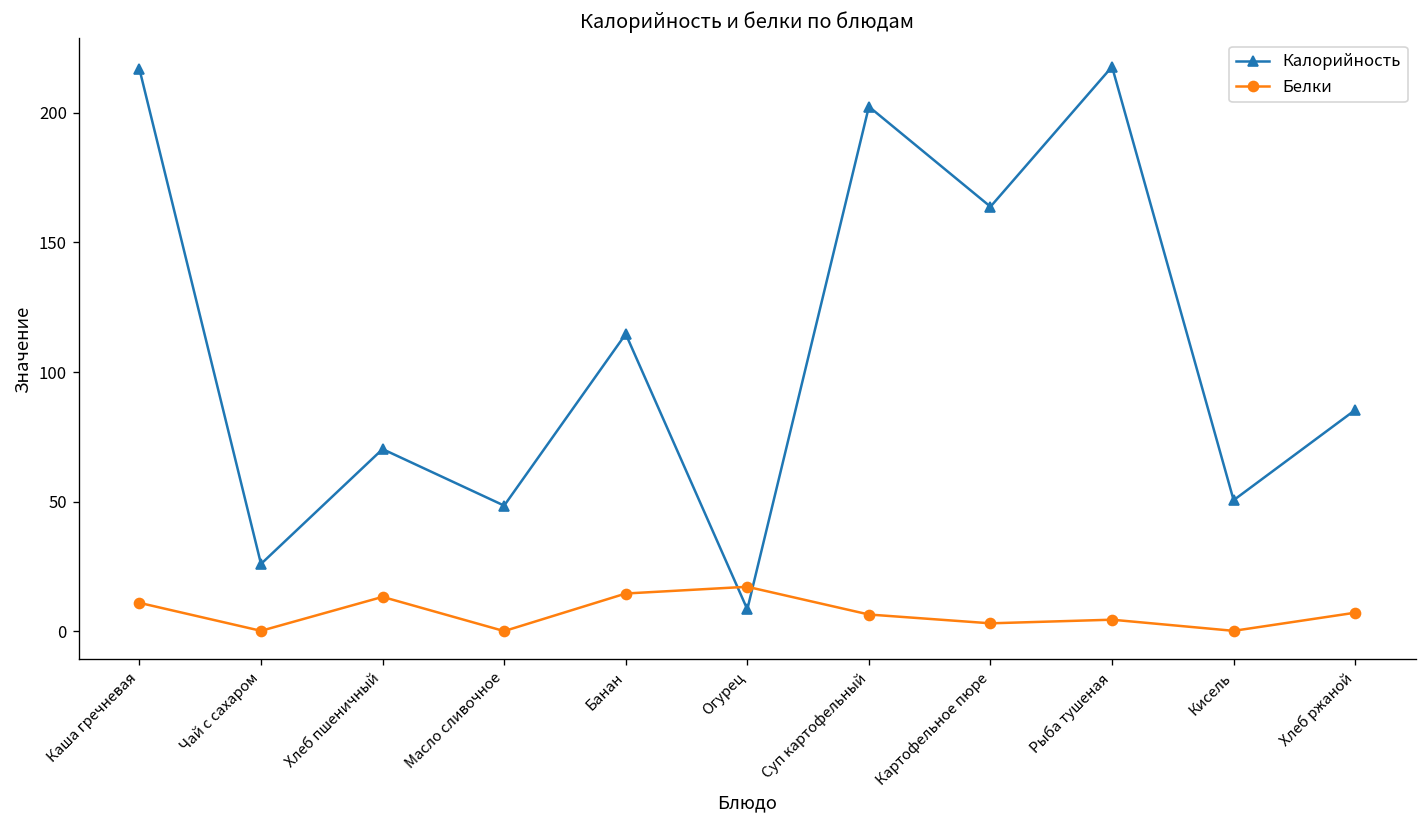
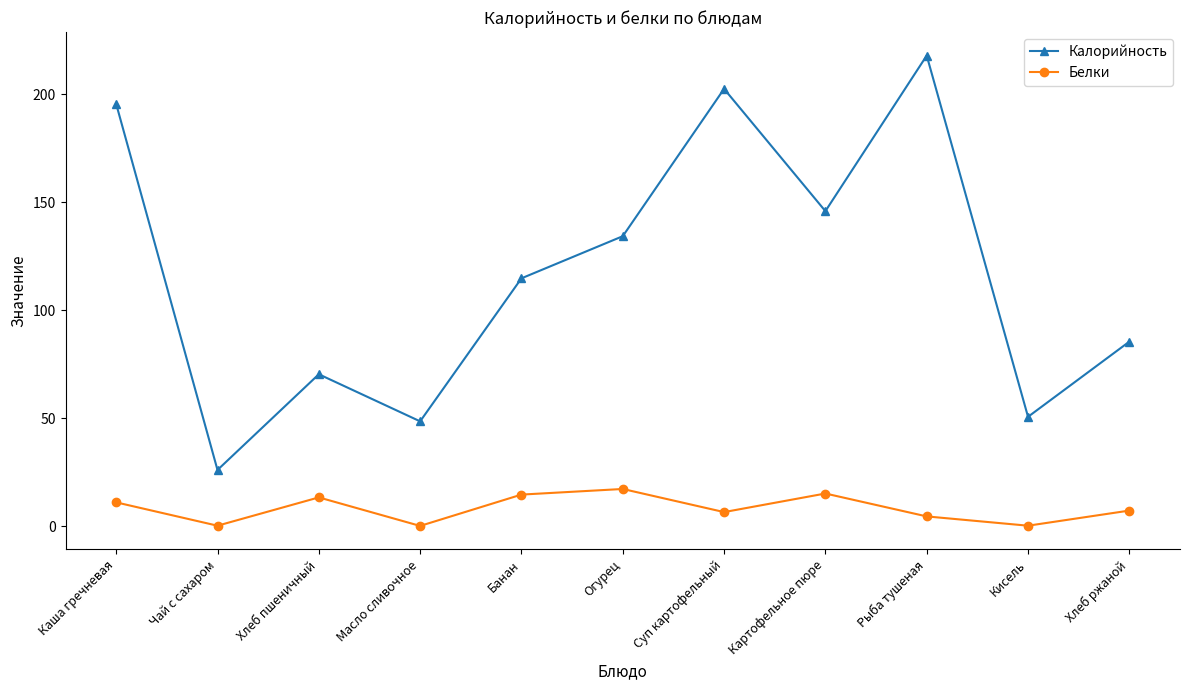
  {
    "Калорийность": {
-     "Каша гречневая": 217,
+     "Каша гречневая": 195,
      "Чай с сахаром": 26,
      "Хлеб пшеничный": 70,
      "Масло сливочное": 49,
      "Банан": 115,
-     "Огурец": 9,
+     "Огурец": 134,
      "Суп картофельный": 202,
-     "Картофельное пюре": 164,
+     "Картофельное пюре": 146,
      "Рыба тушеная": 218,
      "Кисель": 51,
      "Хлеб ржаной": 85
    },
    "Белки": {
      "Каша гречневая": 11,
      "Чай с сахаром": 0,
      "Хлеб пшеничный": 13,
      "Масло сливочное": 0,
      "Банан": 15,
      "Огурец": 17,
      "Суп картофельный": 7,
-     "Картофельное пюре": 3,
+     "Картофельное пюре": 15,
      "Рыба тушеная": 5,
      "Кисель": 0,
      "Хлеб ржаной": 7
    }
  }
